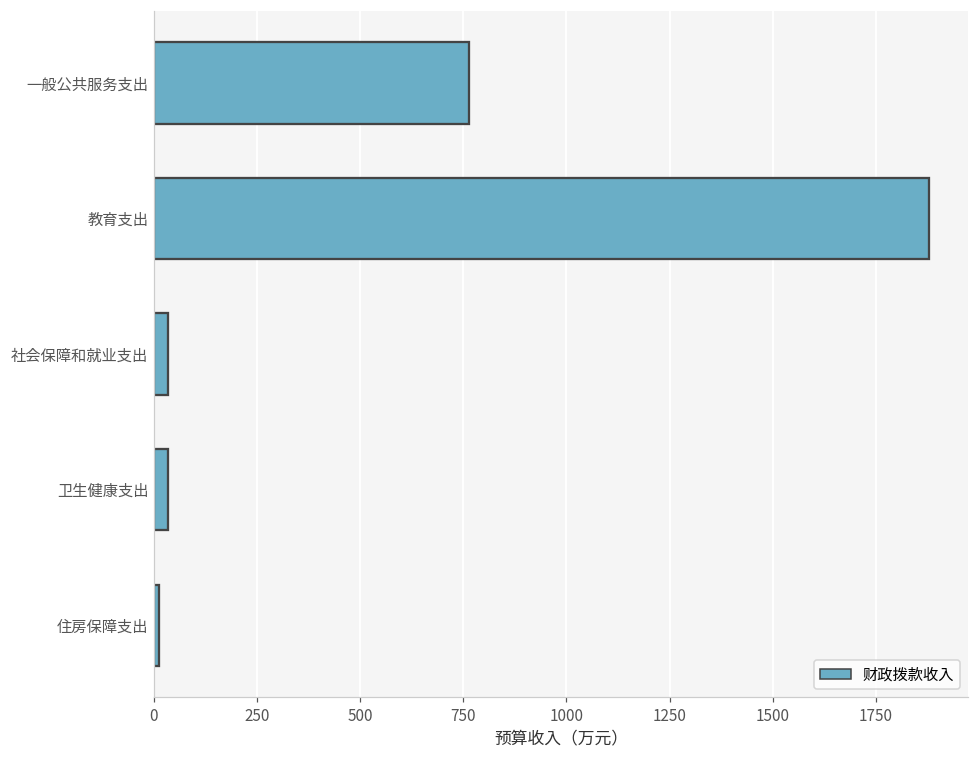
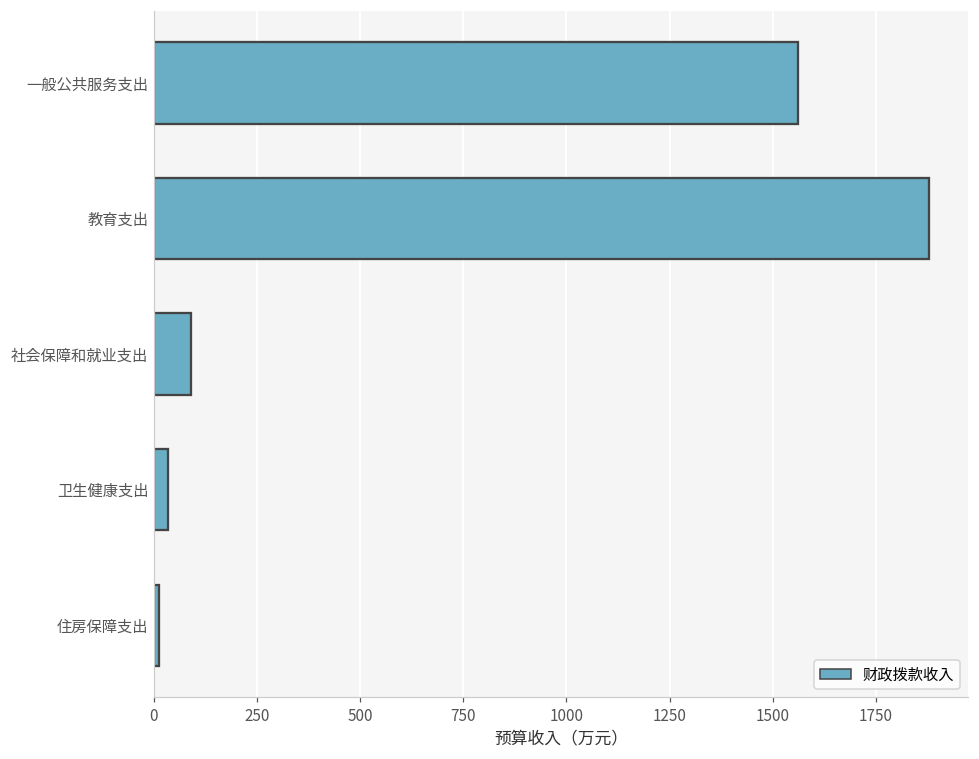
  {
-   "一般公共服务支出": 760,
+   "一般公共服务支出": 1560,
    "教育支出": 1880,
-   "社会保障和就业支出": 30,
+   "社会保障和就业支出": 90,
    "卫生健康支出": 30,
    "住房保障支出": 10
  }
